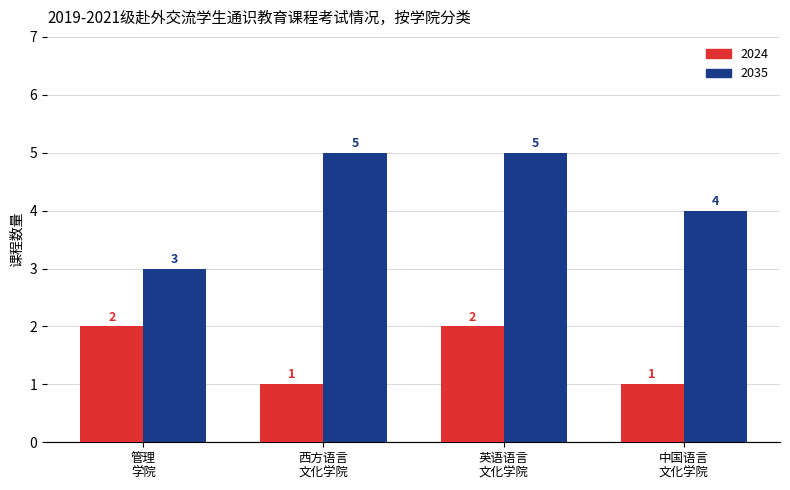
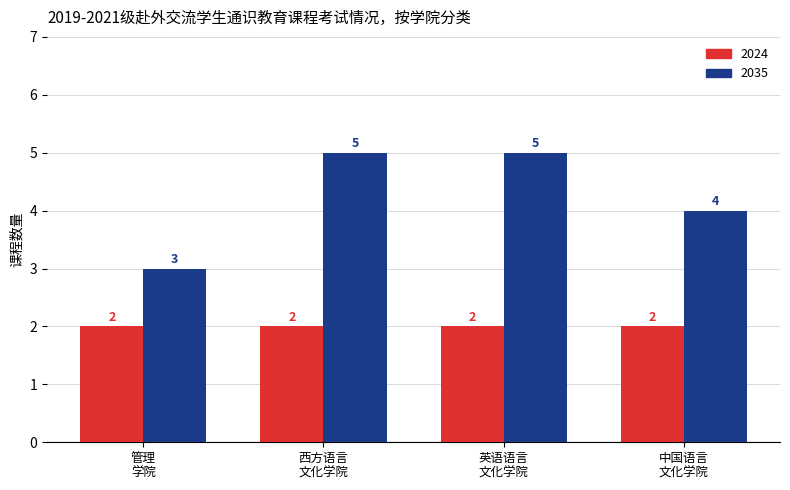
  {
    "2024": {
      "管理 学院": 2,
-     "西方语言 文化学院": 1,
+     "西方语言 文化学院": 2,
      "英语语言 文化学院": 2,
-     "中国语言 文化学院": 1
+     "中国语言 文化学院": 2
    },
    "2035": {
      "管理 学院": 3,
      "西方语言 文化学院": 5,
      "英语语言 文化学院": 5,
      "中国语言 文化学院": 4
    }
  }
